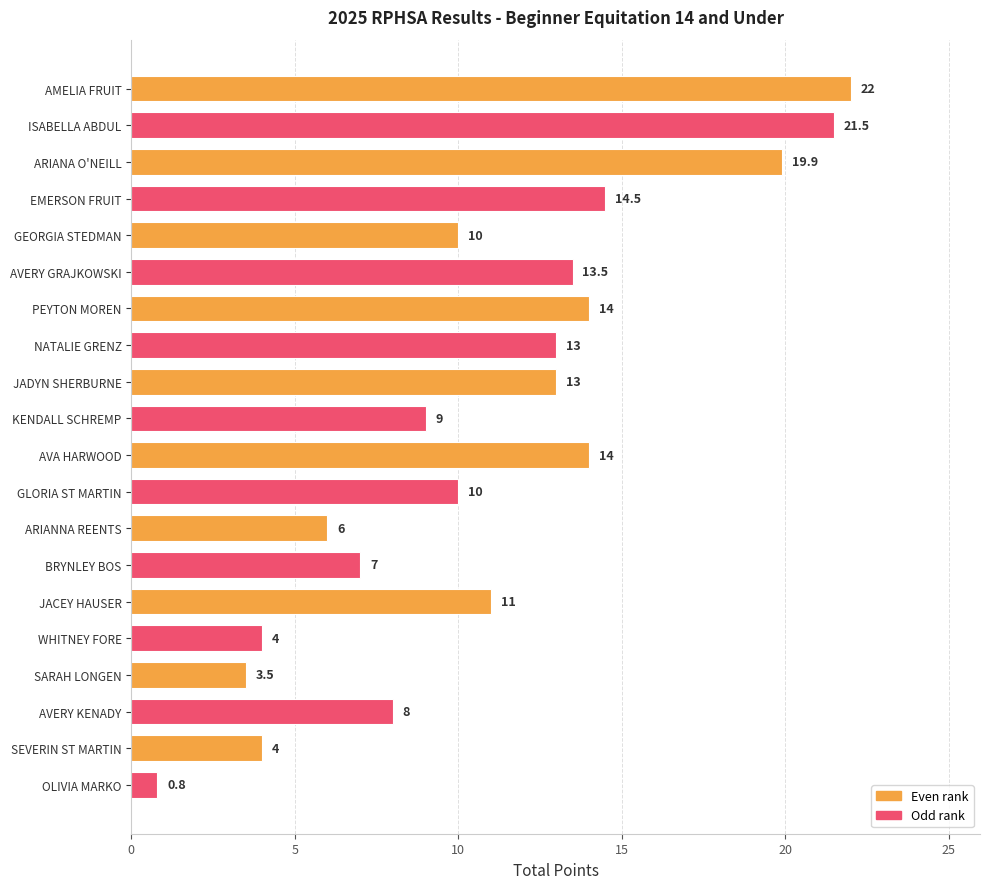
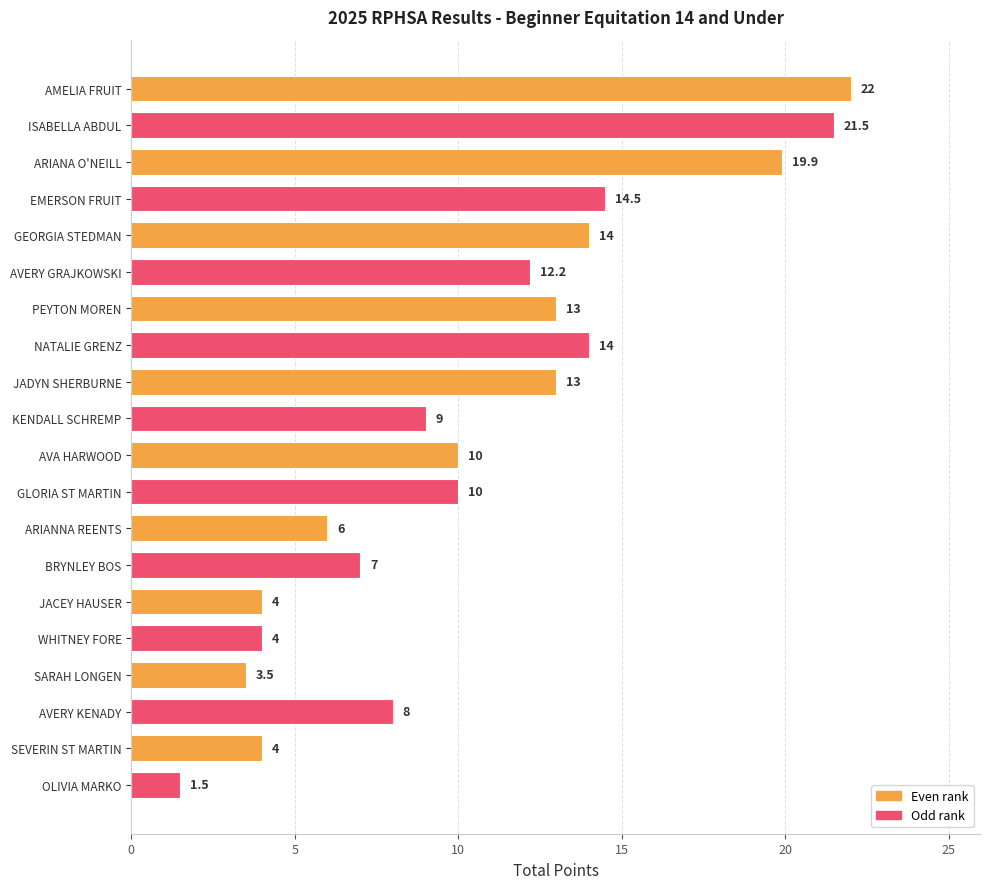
  {
    "AMELIA FRUIT": 22,
    "ISABELLA ABDUL": 21.5,
    "ARIANA O'NEILL": 19.9,
    "EMERSON FRUIT": 14.5,
-   "GEORGIA STEDMAN": 10,
-   "AVERY GRAJKOWSKI": 13.5,
-   "PEYTON MOREN": 14,
-   "NATALIE GRENZ": 13,
+   "GEORGIA STEDMAN": 14,
+   "AVERY GRAJKOWSKI": 12.2,
+   "PEYTON MOREN": 13,
+   "NATALIE GRENZ": 14,
    "JADYN SHERBURNE": 13,
    "KENDALL SCHREMP": 9,
-   "AVA HARWOOD": 14,
+   "AVA HARWOOD": 10,
    "GLORIA ST MARTIN": 10,
    "ARIANNA REENTS": 6,
    "BRYNLEY BOS": 7,
-   "JACEY HAUSER": 11,
+   "JACEY HAUSER": 4,
    "WHITNEY FORE": 4,
    "SARAH LONGEN": 3.5,
    "AVERY KENADY": 8,
    "SEVERIN ST MARTIN": 4,
-   "OLIVIA MARKO": 0.8
+   "OLIVIA MARKO": 1.5
  }
